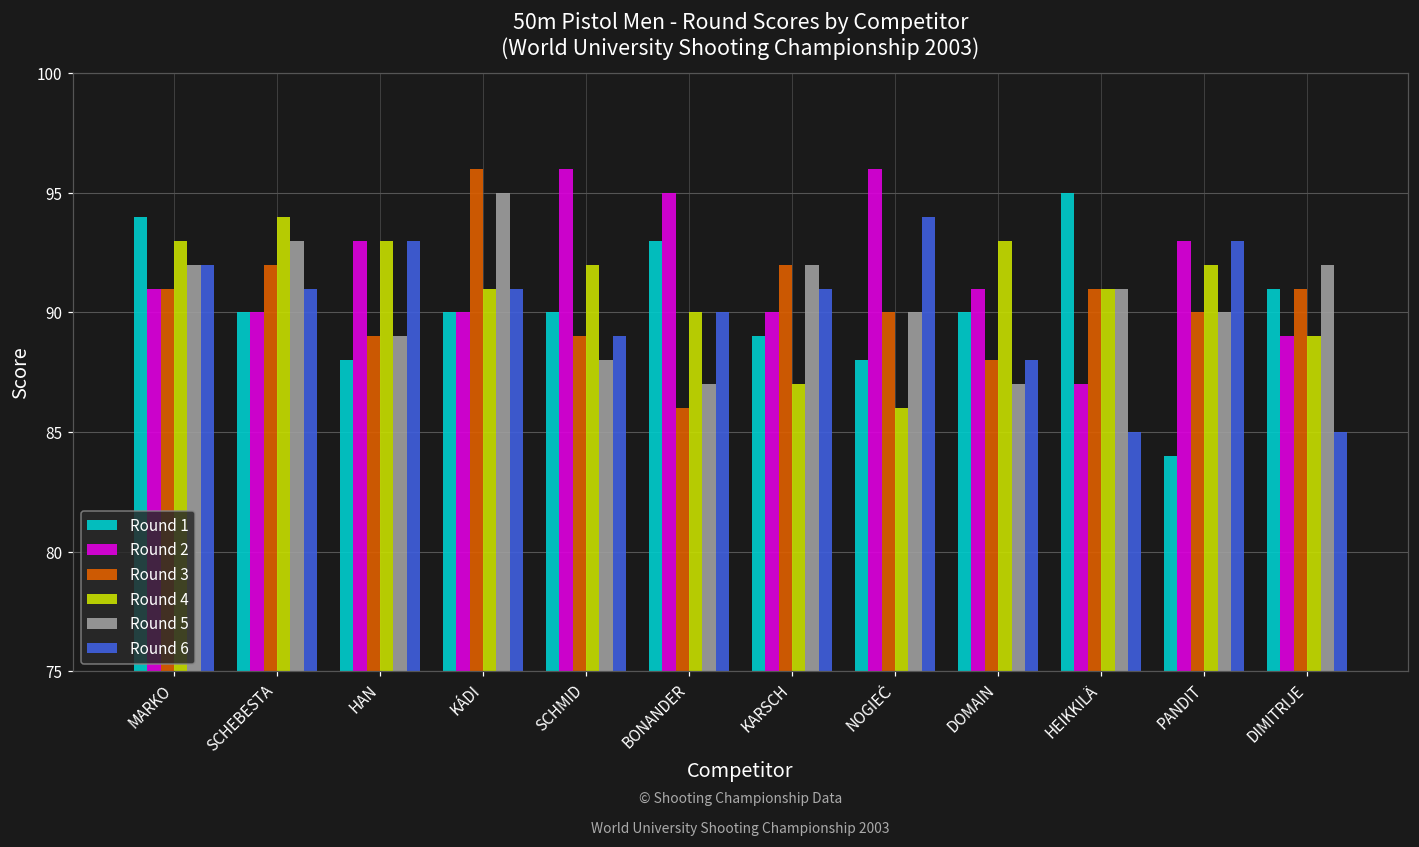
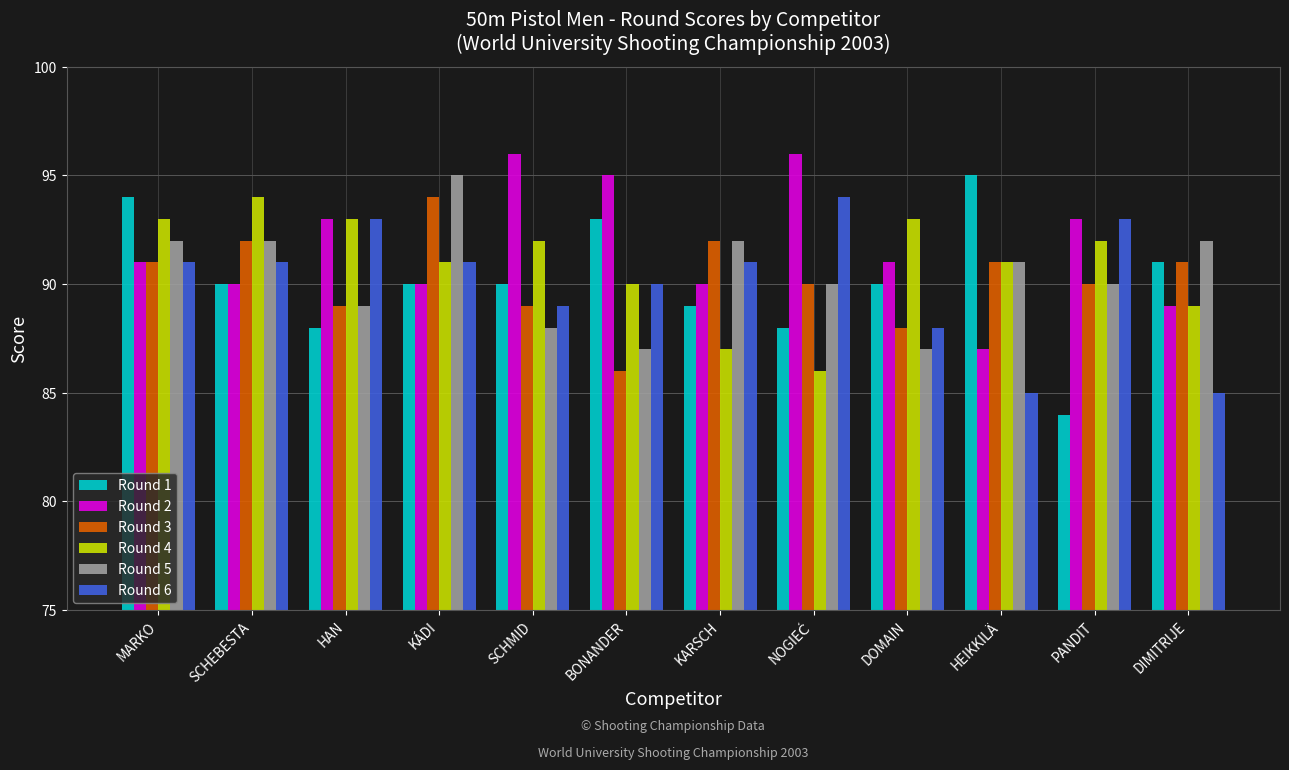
  {
    "Round 1": {
      "MARKO": 94,
      "SCHEBESTA": 90,
      "HAN": 88,
      "KÁDI": 90,
      "SCHMID": 90,
      "BONANDER": 93,
      "KARSCH": 89,
      "NOGIEĆ": 88,
      "DOMAIN": 90,
      "HEIKKILÄ": 95,
      "PANDIT": 84,
      "DIMITRIJE": 91
    },
    "Round 2": {
      "MARKO": 91,
      "SCHEBESTA": 90,
      "HAN": 93,
      "KÁDI": 90,
      "SCHMID": 96,
      "BONANDER": 95,
      "KARSCH": 90,
      "NOGIEĆ": 96,
      "DOMAIN": 91,
      "HEIKKILÄ": 87,
      "PANDIT": 93,
      "DIMITRIJE": 89
    },
    "Round 3": {
      "MARKO": 91,
      "SCHEBESTA": 92,
      "HAN": 89,
-     "KÁDI": 96,
+     "KÁDI": 94,
      "SCHMID": 89,
      "BONANDER": 86,
      "KARSCH": 92,
      "NOGIEĆ": 90,
      "DOMAIN": 88,
      "HEIKKILÄ": 91,
      "PANDIT": 90,
      "DIMITRIJE": 91
    },
    "Round 4": {
      "MARKO": 93,
      "SCHEBESTA": 94,
      "HAN": 93,
      "KÁDI": 91,
      "SCHMID": 92,
      "BONANDER": 90,
      "KARSCH": 87,
      "NOGIEĆ": 86,
      "DOMAIN": 93,
      "HEIKKILÄ": 91,
      "PANDIT": 92,
      "DIMITRIJE": 89
    },
    "Round 5": {
      "MARKO": 92,
-     "SCHEBESTA": 93,
+     "SCHEBESTA": 92,
      "HAN": 89,
      "KÁDI": 95,
      "SCHMID": 88,
      "BONANDER": 87,
      "KARSCH": 92,
      "NOGIEĆ": 90,
      "DOMAIN": 87,
      "HEIKKILÄ": 91,
      "PANDIT": 90,
      "DIMITRIJE": 92
    },
    "Round 6": {
-     "MARKO": 92,
+     "MARKO": 91,
      "SCHEBESTA": 91,
      "HAN": 93,
      "KÁDI": 91,
      "SCHMID": 89,
      "BONANDER": 90,
      "KARSCH": 91,
      "NOGIEĆ": 94,
      "DOMAIN": 88,
      "HEIKKILÄ": 85,
      "PANDIT": 93,
      "DIMITRIJE": 85
    }
  }
